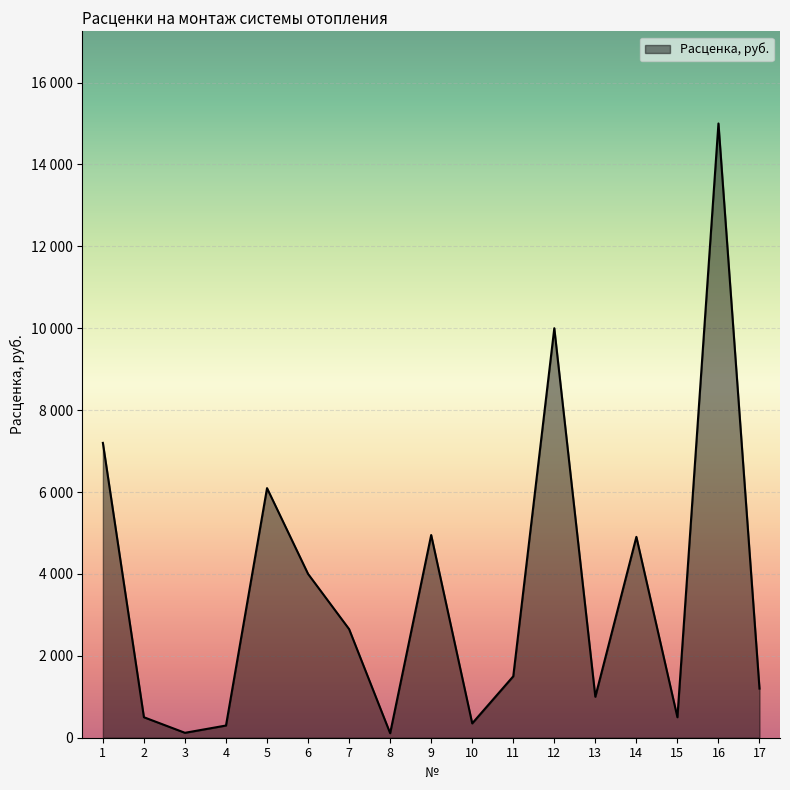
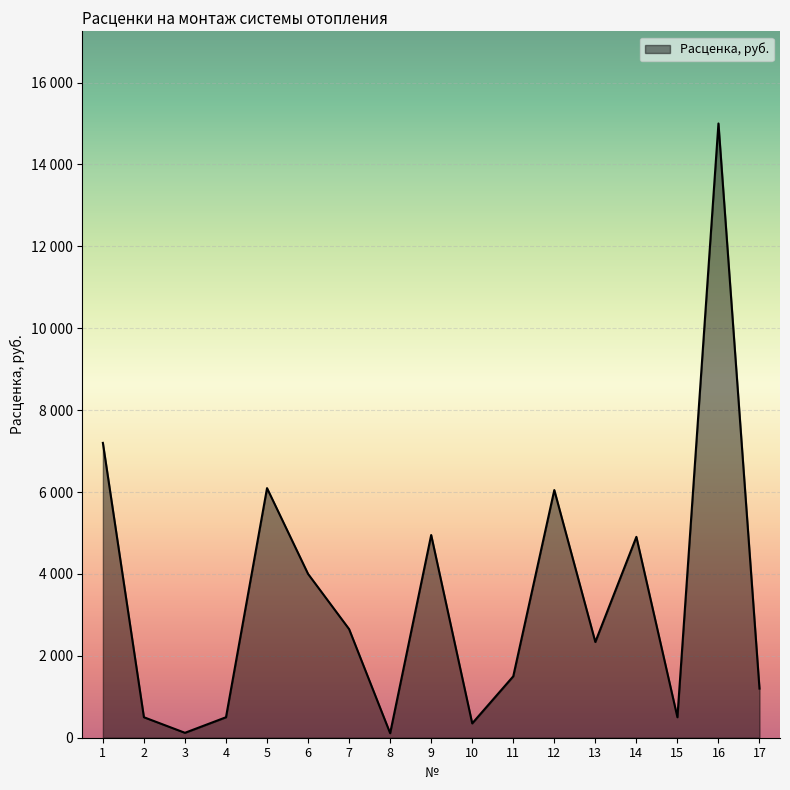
  {
    "1": 7200,
    "2": 500,
    "3": 100,
-   "4": 300,
+   "4": 500,
    "5": 6100,
    "6": 4000,
    "7": 2700,
    "8": 100,
    "9": 5000,
    "10": 400,
    "11": 1500,
-   "12": 10000,
-   "13": 1000,
+   "12": 6000,
+   "13": 2300,
    "14": 4900,
    "15": 500,
    "16": 15000,
    "17": 1200
  }
